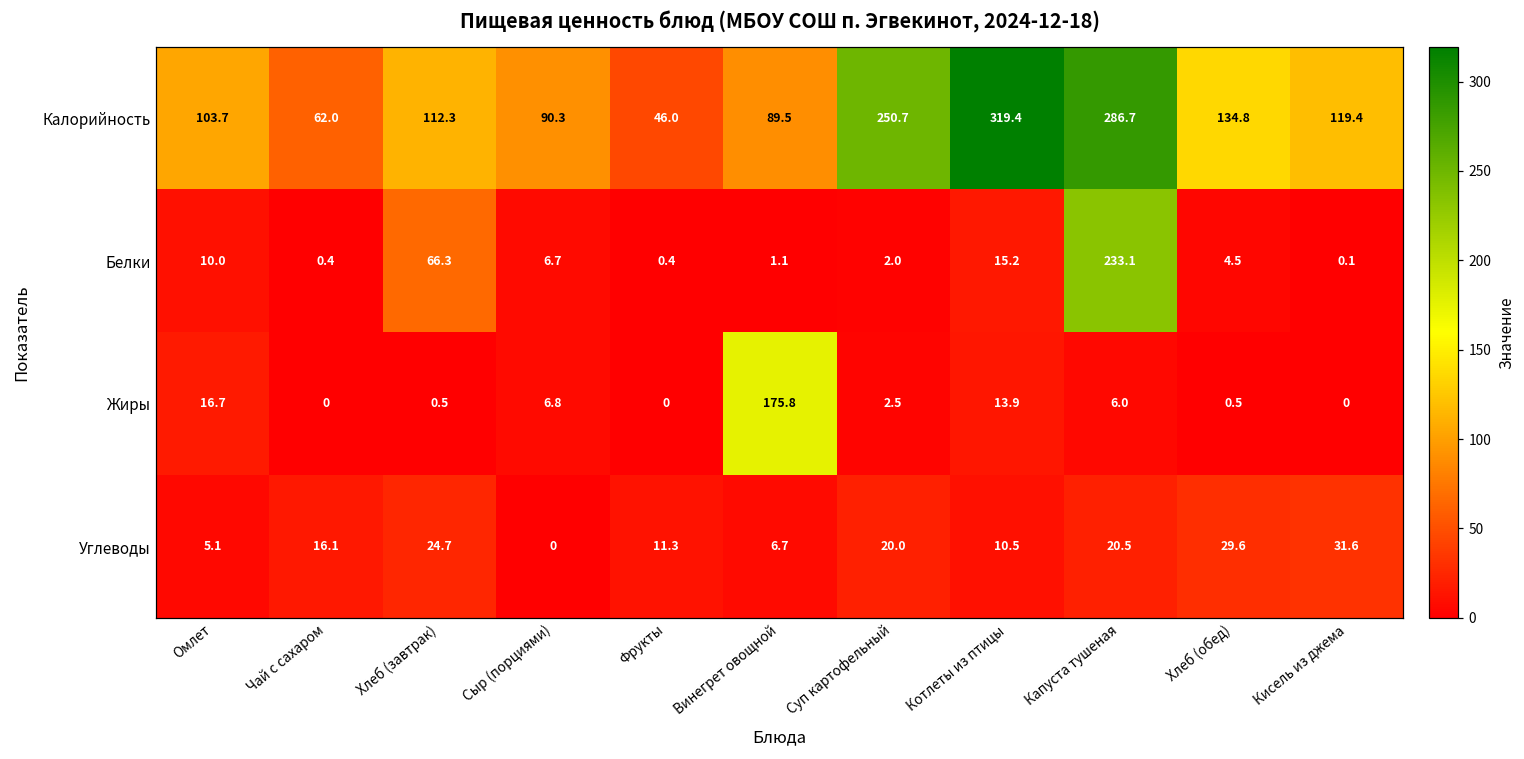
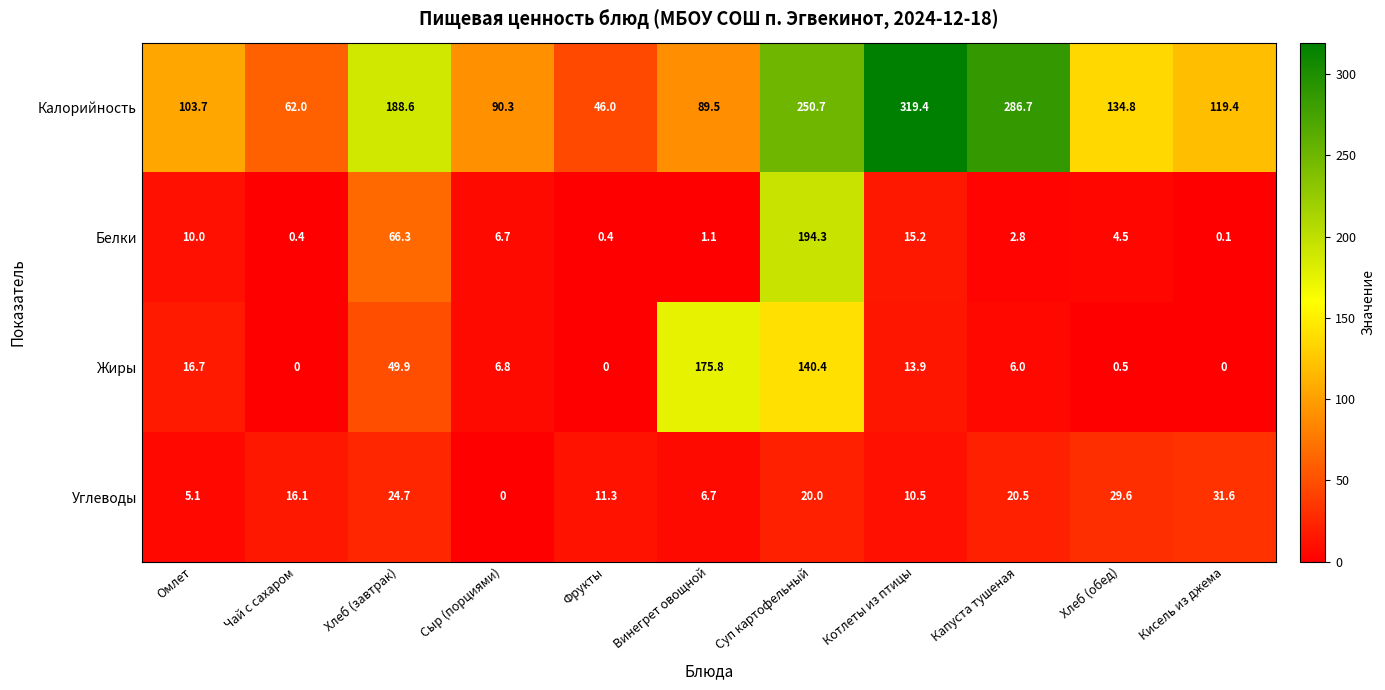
  {
    "Калорийность": {
      "Омлет": 103.7,
      "Чай с сахаром": 62.0,
-     "Хлеб (завтрак)": 112.3,
+     "Хлеб (завтрак)": 188.6,
      "Сыр (порциями)": 90.3,
      "Фрукты": 46.0,
      "Винегрет овощной": 89.5,
      "Суп картофельный": 250.7,
      "Котлеты из птицы": 319.4,
      "Капуста тушеная": 286.7,
      "Хлеб (обед)": 134.8,
      "Кисель из джема": 119.4
    },
    "Белки": {
      "Омлет": 10.0,
      "Чай с сахаром": 0.4,
      "Хлеб (завтрак)": 66.3,
      "Сыр (порциями)": 6.7,
      "Фрукты": 0.4,
      "Винегрет овощной": 1.1,
-     "Суп картофельный": 2.0,
+     "Суп картофельный": 194.3,
      "Котлеты из птицы": 15.2,
-     "Капуста тушеная": 233.1,
+     "Капуста тушеная": 2.8,
      "Хлеб (обед)": 4.5,
      "Кисель из джема": 0.1
    },
    "Жиры": {
      "Омлет": 16.7,
      "Чай с сахаром": 0,
-     "Хлеб (завтрак)": 0.5,
+     "Хлеб (завтрак)": 49.9,
      "Сыр (порциями)": 6.8,
      "Фрукты": 0,
      "Винегрет овощной": 175.8,
-     "Суп картофельный": 2.5,
+     "Суп картофельный": 140.4,
      "Котлеты из птицы": 13.9,
      "Капуста тушеная": 6.0,
      "Хлеб (обед)": 0.5,
      "Кисель из джема": 0
    },
    "Углеводы": {
      "Омлет": 5.1,
      "Чай с сахаром": 16.1,
      "Хлеб (завтрак)": 24.7,
      "Сыр (порциями)": 0,
      "Фрукты": 11.3,
      "Винегрет овощной": 6.7,
      "Суп картофельный": 20.0,
      "Котлеты из птицы": 10.5,
      "Капуста тушеная": 20.5,
      "Хлеб (обед)": 29.6,
      "Кисель из джема": 31.6
    }
  }
